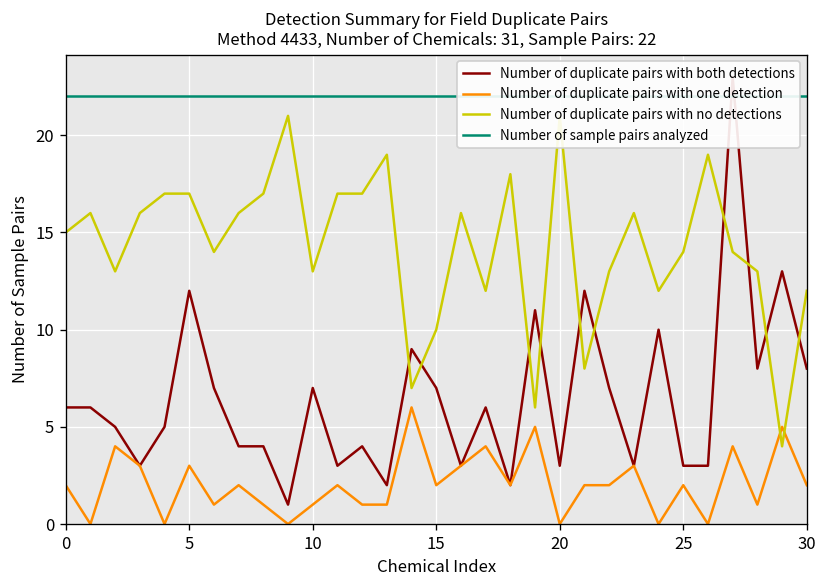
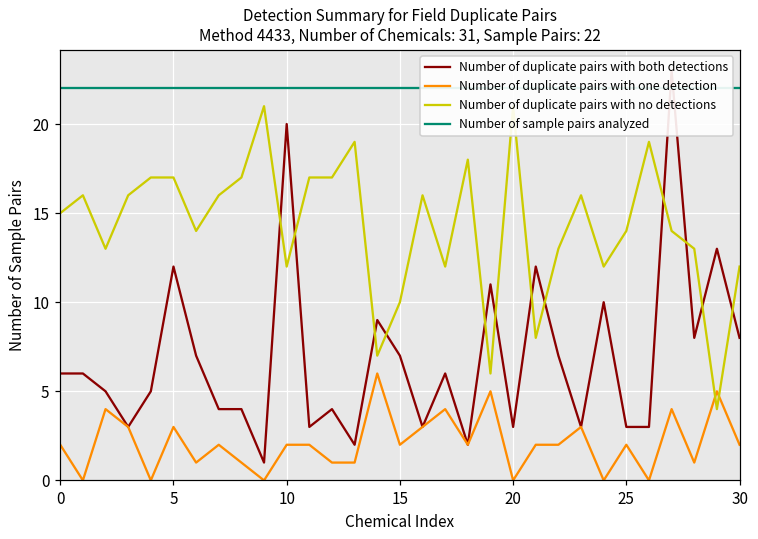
  {
    "Number of duplicate pairs with both detections": {
      "0": 6,
      "5": 12,
-     "10": 7,
+     "10": 20,
      "15": 7,
      "20": 3,
      "25": 3,
      "30": 8
    },
    "Number of duplicate pairs with one detection": {
      "0": 2,
      "5": 3,
-     "10": 1,
+     "10": 2,
      "15": 2,
      "20": 0,
      "25": 2,
      "30": 2
    },
    "Number of duplicate pairs with no detections": {
      "0": 15,
      "5": 17,
-     "10": 13,
+     "10": 12,
      "15": 10,
      "25": 14,
      "30": 12
    },
    "Number of sample pairs analyzed": {
      "0": 22,
      "5": 22,
      "10": 22,
      "15": 22,
      "30": 22
    }
  }
